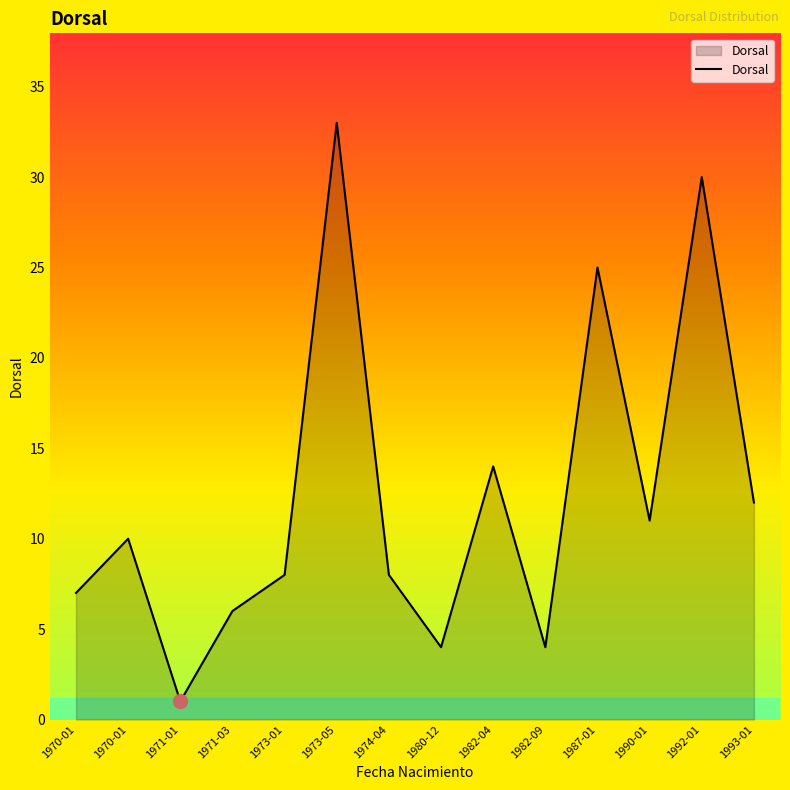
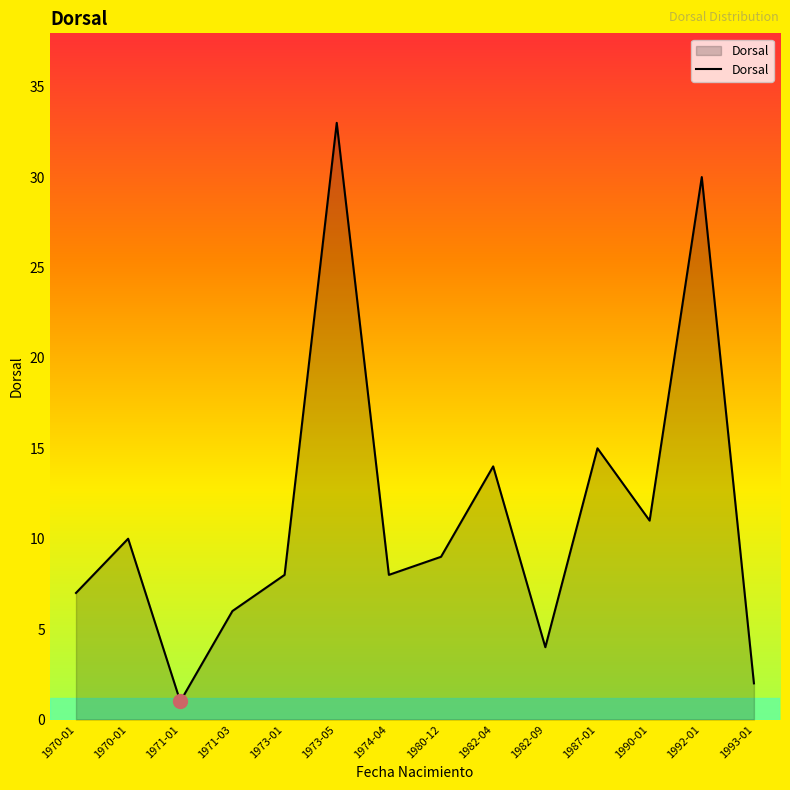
  {
    "Dorsal": {
      "1971-03": 6,
      "1973-01": 8,
      "1973-05": 33,
      "1974-04": 8,
-     "1980-12": 4,
+     "1980-12": 9,
      "1982-04": 14,
      "1982-09": 4,
-     "1987-01": 25,
+     "1987-01": 15,
      "1990-01": 11,
      "1992-01": 30,
-     "1993-01": 12
+     "1993-01": 2
    }
  }
